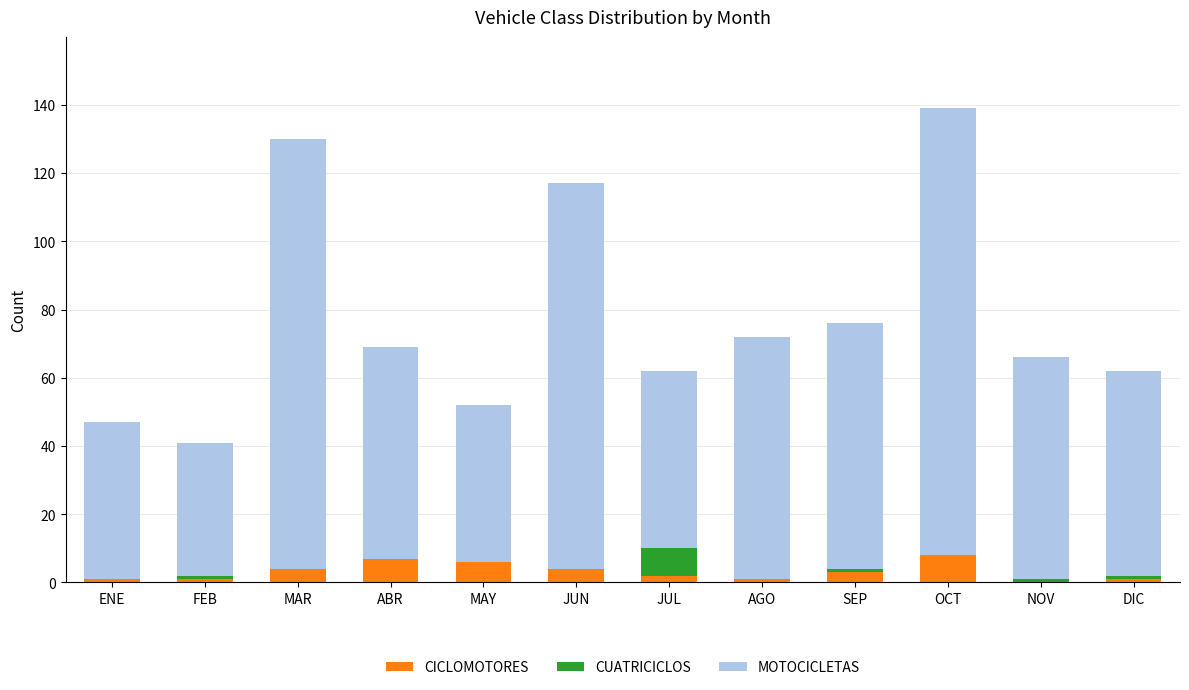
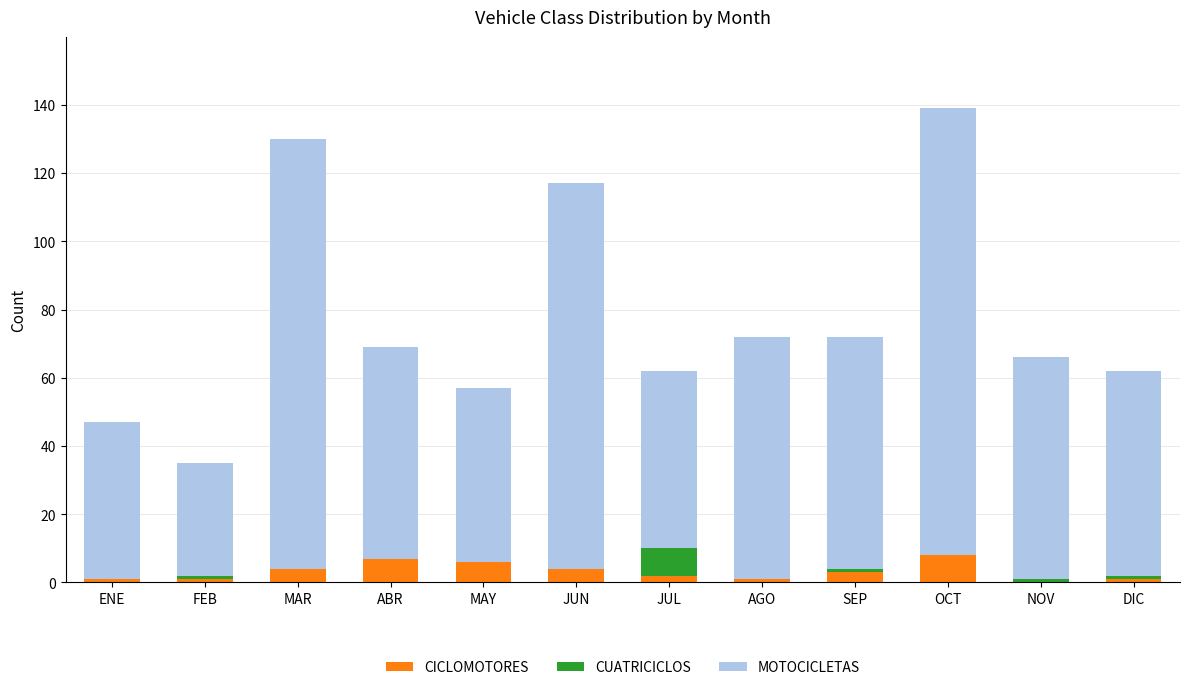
  {
    "CICLOMOTORES": {
      "ENE": 1,
      "FEB": 1,
      "MAR": 4,
      "ABR": 7,
      "MAY": 6,
      "JUN": 4,
      "JUL": 2,
      "AGO": 1,
      "SEP": 3,
      "OCT": 8,
      "NOV": 0,
      "DIC": 1
    },
    "CUATRICICLOS": {
      "ENE": 0,
      "FEB": 1,
      "MAR": 0,
      "ABR": 0,
      "MAY": 0,
      "JUN": 0,
      "JUL": 8,
      "AGO": 0,
      "SEP": 1,
      "OCT": 0,
      "NOV": 1,
      "DIC": 1
    },
    "MOTOCICLETAS": {
      "ENE": 46,
-     "FEB": 39,
+     "FEB": 33,
      "MAR": 126,
      "ABR": 62,
-     "MAY": 46,
+     "MAY": 51,
      "JUN": 113,
      "JUL": 52,
      "AGO": 71,
-     "SEP": 72,
+     "SEP": 68,
      "OCT": 131,
      "NOV": 65,
      "DIC": 60
    }
  }
